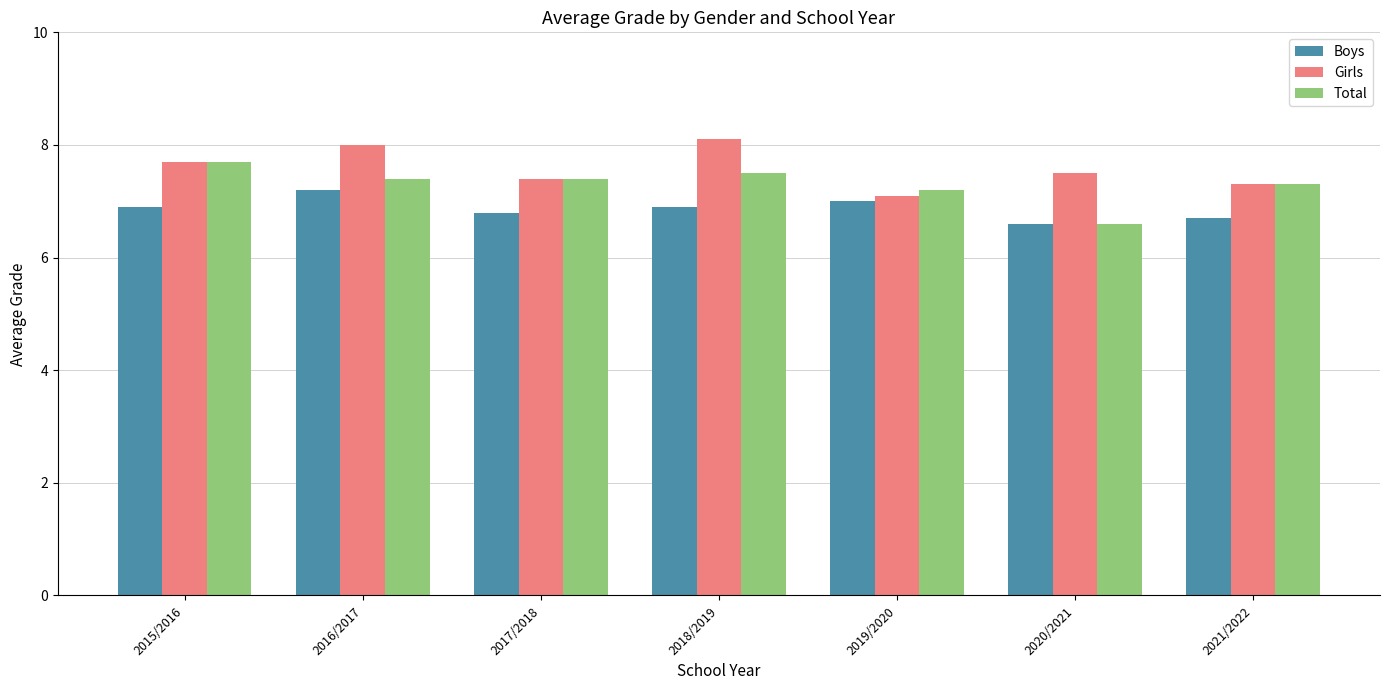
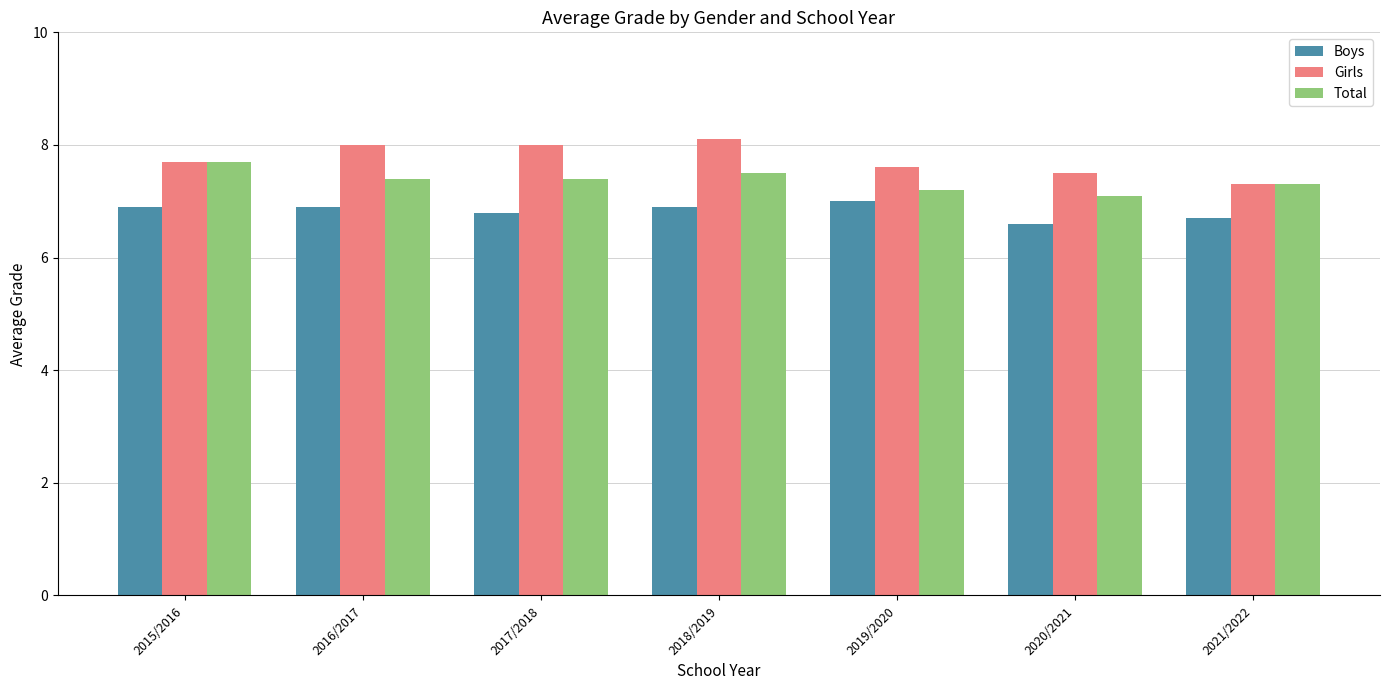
  {
    "Boys": {
      "2015/2016": 6.9,
-     "2016/2017": 7.2,
+     "2016/2017": 6.9,
      "2017/2018": 6.8,
      "2018/2019": 6.9,
      "2019/2020": 7.0,
      "2020/2021": 6.6,
      "2021/2022": 6.7
    },
    "Girls": {
      "2015/2016": 7.7,
      "2016/2017": 8.0,
-     "2017/2018": 7.4,
+     "2017/2018": 8.0,
      "2018/2019": 8.1,
-     "2019/2020": 7.1,
+     "2019/2020": 7.6,
      "2020/2021": 7.5,
      "2021/2022": 7.3
    },
    "Total": {
      "2015/2016": 7.7,
      "2016/2017": 7.4,
      "2017/2018": 7.4,
      "2018/2019": 7.5,
      "2019/2020": 7.2,
-     "2020/2021": 6.6,
+     "2020/2021": 7.1,
      "2021/2022": 7.3
    }
  }
